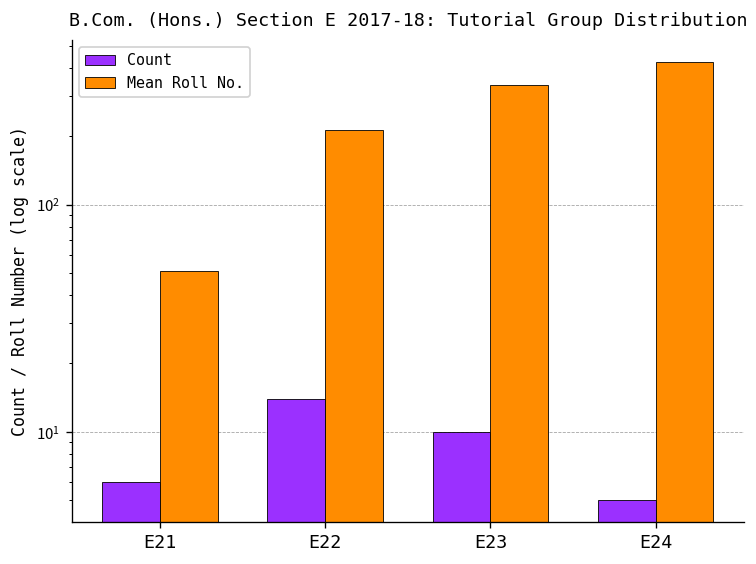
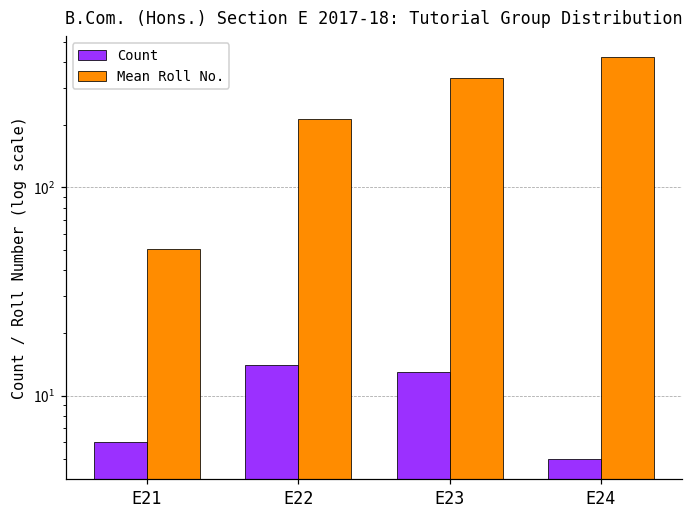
  {
    "Count": {
      "E21": 6,
      "E22": 14,
-     "E23": 10,
+     "E23": 13,
      "E24": 5
    },
    "Mean Roll No.": {
      "E21": 51,
      "E22": 210,
      "E23": 340,
      "E24": 420
    }
  }
